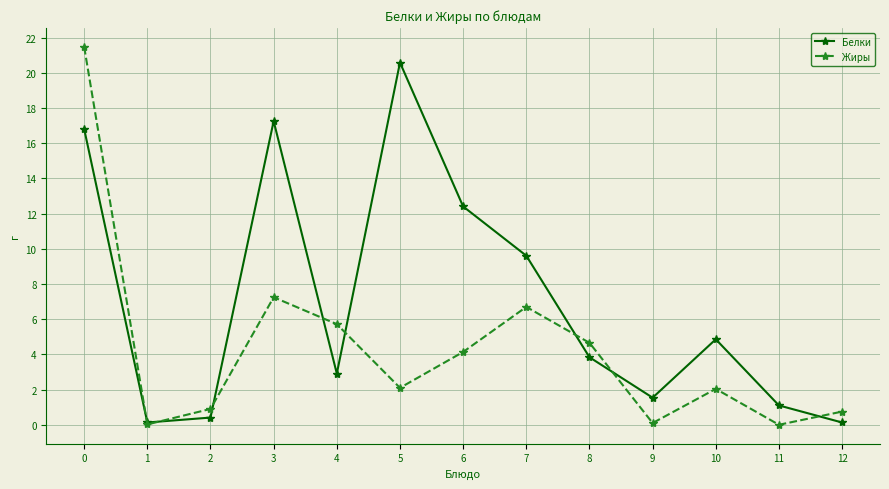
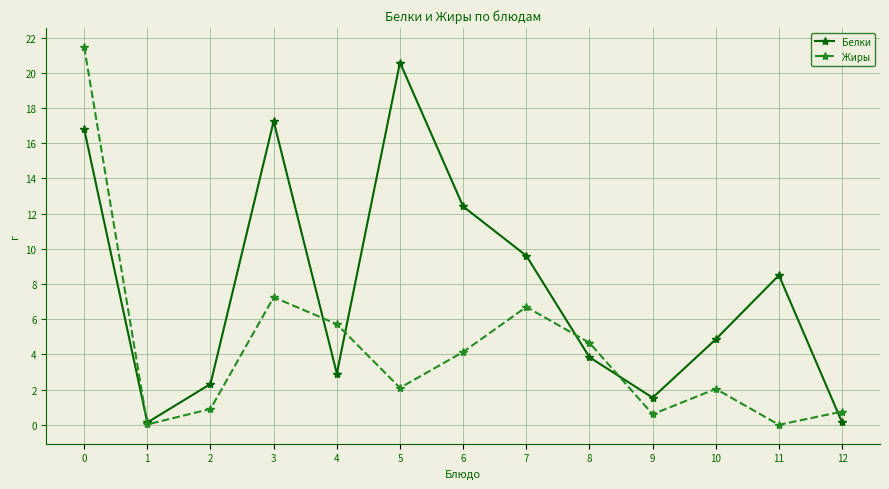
  {
    "Белки": {
      "0": 16.8,
-     "2": 0.4,
+     "2": 2.3,
      "3": 17.3,
      "4": 2.9,
      "5": 20.6,
      "6": 12.4,
      "7": 9.6,
      "8": 3.8,
      "9": 1.5,
      "10": 4.9,
-     "11": 1.1,
+     "11": 8.5,
      "12": 0.1
    },
    "Жиры": {
      "0": 21.5,
      "2": 0.9,
      "3": 7.3,
      "4": 5.7,
      "5": 2.1,
      "6": 4.1,
      "7": 6.7,
      "8": 4.7,
-     "9": 0.1,
+     "9": 0.6,
      "10": 2.0,
      "11": 0.0,
      "12": 0.8
    }
  }
